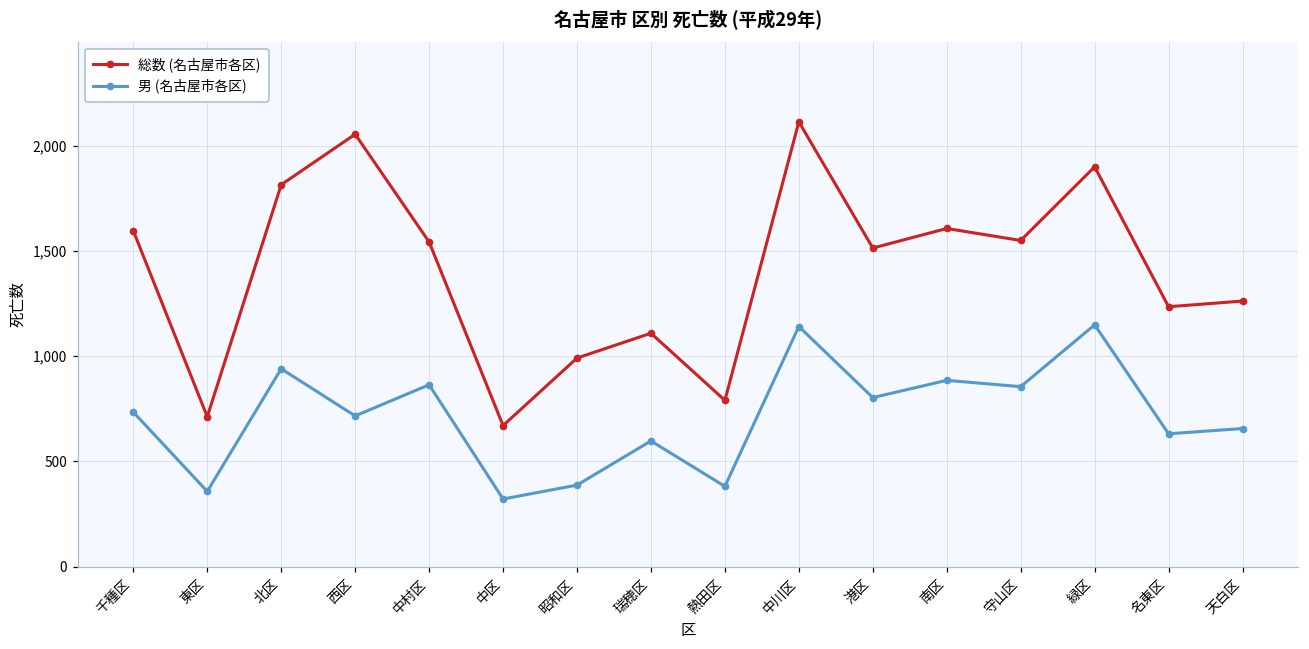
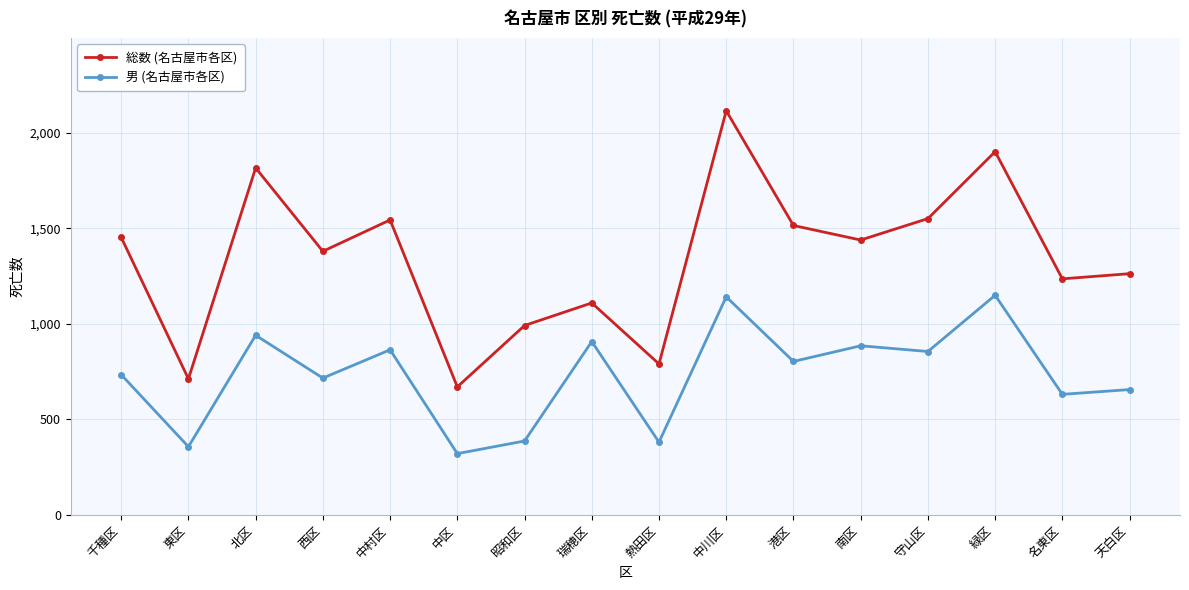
  {
    "総数 (名古屋市各区)": {
-     "千種区": "1,600",
+     "千種区": "1,450",
      "東区": "710",
      "北区": "1,820",
-     "西区": "2,060",
+     "西区": "1,380",
      "中村区": "1,540",
      "中区": "670",
      "昭和区": "990",
      "瑞穂区": "1,110",
      "熱田区": "790",
      "中川区": "2,110",
      "港区": "1,510",
-     "南区": "1,610",
+     "南区": "1,440",
      "守山区": "1,550",
      "緑区": "1,900",
      "名東区": "1,240",
      "天白区": "1,260"
    },
    "男 (名古屋市各区)": {
      "千種区": "730",
      "東区": "360",
      "北区": "940",
      "西区": "720",
      "中村区": "860",
      "中区": "320",
      "昭和区": "390",
-     "瑞穂区": "600",
+     "瑞穂区": "910",
      "熱田区": "380",
      "中川区": "1,140",
      "港区": "800",
      "南区": "890",
      "守山区": "860",
      "緑区": "1,150",
      "名東区": "630",
      "天白区": "660"
    }
  }
